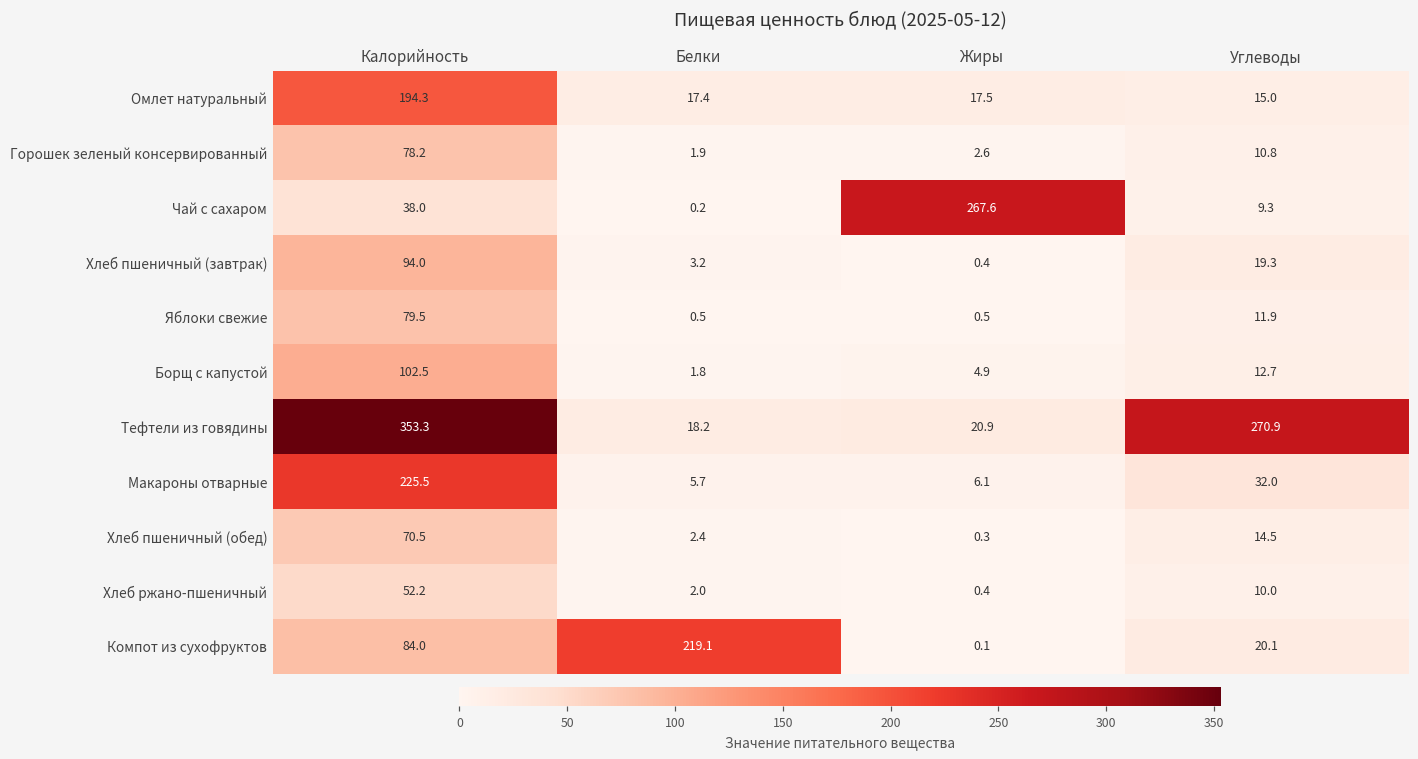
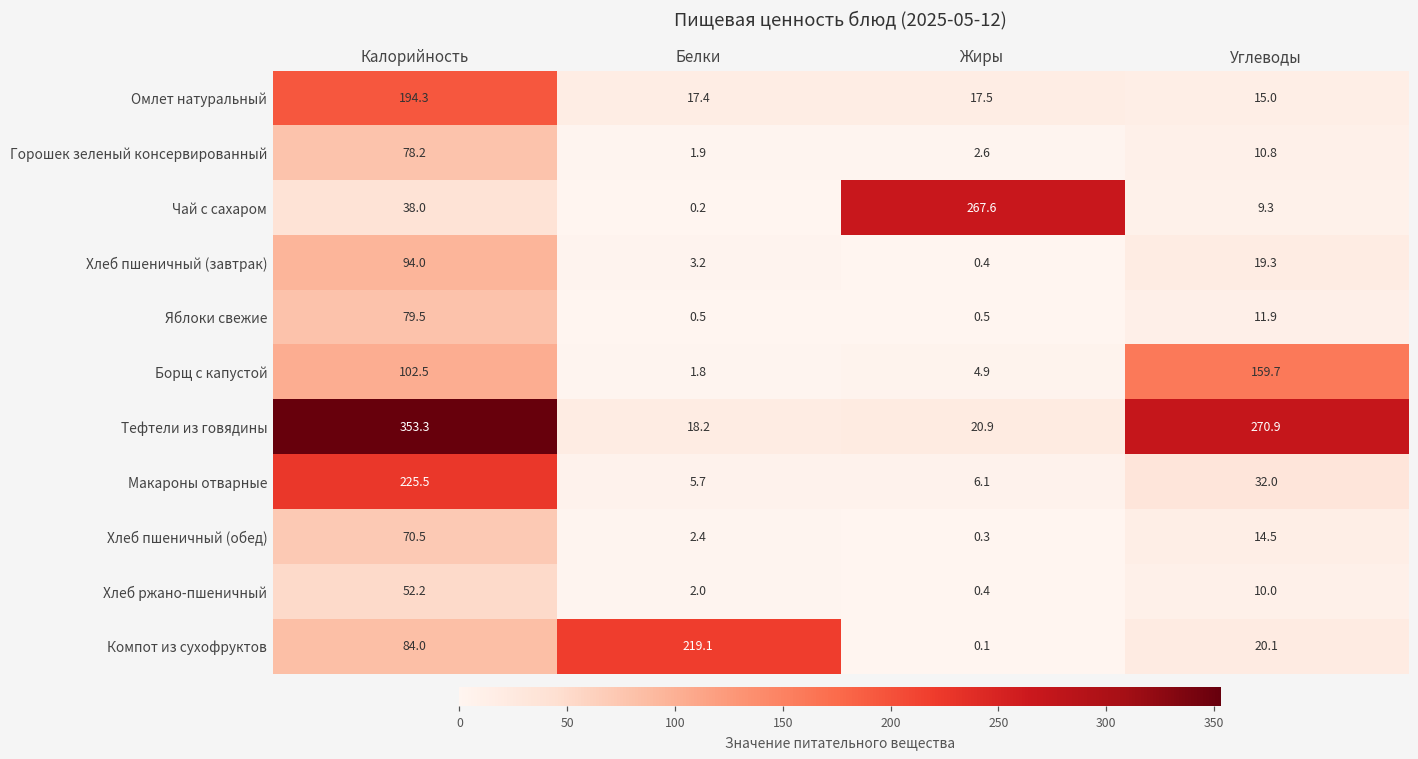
  {
    "Омлет натуральный": {
      "Калорийность": 194.3,
      "Белки": 17.4,
      "Жиры": 17.5,
      "Углеводы": 15.0
    },
    "Горошек зеленый консервированный": {
      "Калорийность": 78.2,
      "Белки": 1.9,
      "Жиры": 2.6,
      "Углеводы": 10.8
    },
    "Чай с сахаром": {
      "Калорийность": 38.0,
      "Белки": 0.2,
      "Жиры": 267.6,
      "Углеводы": 9.3
    },
    "Хлеб пшеничный (завтрак)": {
      "Калорийность": 94.0,
      "Белки": 3.2,
      "Жиры": 0.4,
      "Углеводы": 19.3
    },
    "Яблоки свежие": {
      "Калорийность": 79.5,
      "Белки": 0.5,
      "Жиры": 0.5,
      "Углеводы": 11.9
    },
    "Борщ с капустой": {
      "Калорийность": 102.5,
      "Белки": 1.8,
      "Жиры": 4.9,
-     "Углеводы": 12.7
+     "Углеводы": 159.7
    },
    "Тефтели из говядины": {
      "Калорийность": 353.3,
      "Белки": 18.2,
      "Жиры": 20.9,
      "Углеводы": 270.9
    },
    "Макароны отварные": {
      "Калорийность": 225.5,
      "Белки": 5.7,
      "Жиры": 6.1,
      "Углеводы": 32.0
    },
    "Хлеб пшеничный (обед)": {
      "Калорийность": 70.5,
      "Белки": 2.4,
      "Жиры": 0.3,
      "Углеводы": 14.5
    },
    "Хлеб ржано-пшеничный": {
      "Калорийность": 52.2,
      "Белки": 2.0,
      "Жиры": 0.4,
      "Углеводы": 10.0
    },
    "Компот из сухофруктов": {
      "Калорийность": 84.0,
      "Белки": 219.1,
      "Жиры": 0.1,
      "Углеводы": 20.1
    }
  }
